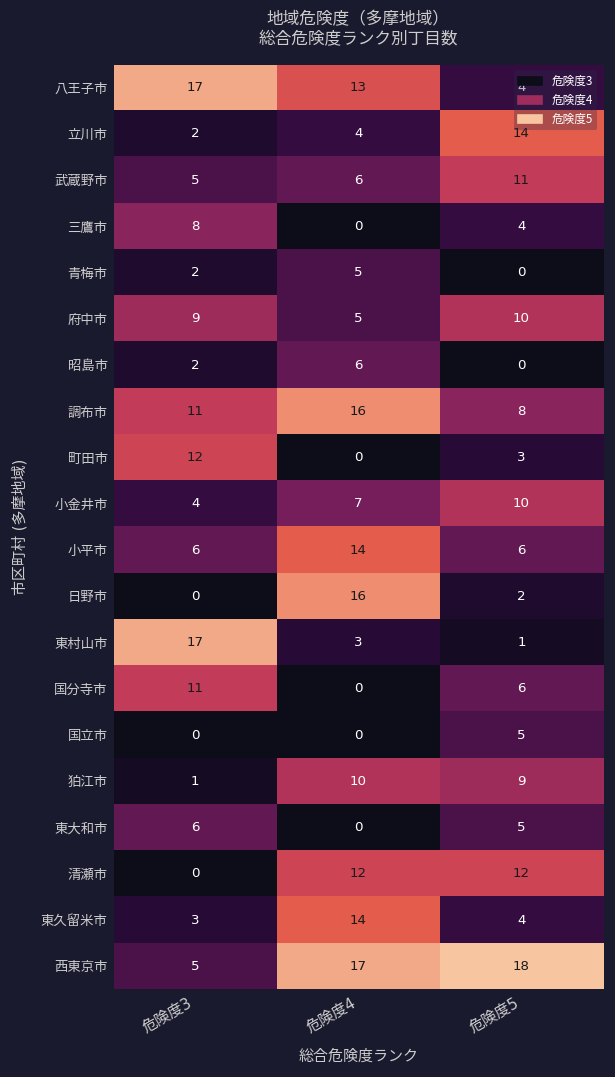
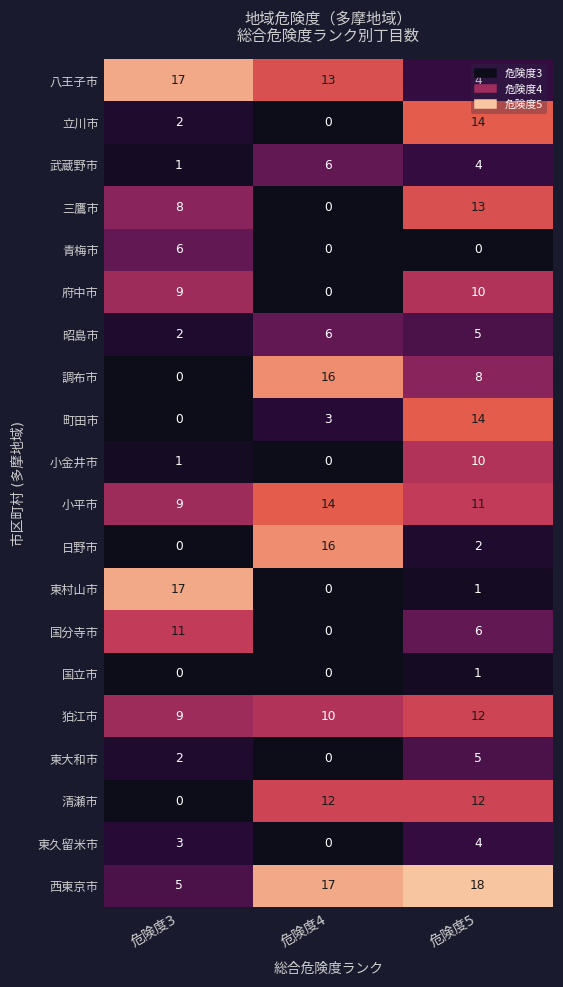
  {
    "八王子市": {
      "危険度3": 17,
      "危険度4": 13
    },
    "立川市": {
      "危険度3": 2,
-     "危険度4": 4,
+     "危険度4": 0,
      "危険度5": 14
    },
    "武蔵野市": {
-     "危険度3": 5,
+     "危険度3": 1,
      "危険度4": 6,
-     "危険度5": 11
+     "危険度5": 4
    },
    "三鷹市": {
      "危険度3": 8,
      "危険度4": 0,
-     "危険度5": 4
+     "危険度5": 13
    },
    "青梅市": {
-     "危険度3": 2,
-     "危険度4": 5,
+     "危険度3": 6,
+     "危険度4": 0,
      "危険度5": 0
    },
    "府中市": {
      "危険度3": 9,
-     "危険度4": 5,
+     "危険度4": 0,
      "危険度5": 10
    },
    "昭島市": {
      "危険度3": 2,
      "危険度4": 6,
-     "危険度5": 0
+     "危険度5": 5
    },
    "調布市": {
-     "危険度3": 11,
+     "危険度3": 0,
      "危険度4": 16,
      "危険度5": 8
    },
    "町田市": {
-     "危険度3": 12,
-     "危険度4": 0,
-     "危険度5": 3
+     "危険度3": 0,
+     "危険度4": 3,
+     "危険度5": 14
    },
    "小金井市": {
-     "危険度3": 4,
-     "危険度4": 7,
+     "危険度3": 1,
+     "危険度4": 0,
      "危険度5": 10
    },
    "小平市": {
-     "危険度3": 6,
+     "危険度3": 9,
      "危険度4": 14,
-     "危険度5": 6
+     "危険度5": 11
    },
    "日野市": {
      "危険度3": 0,
      "危険度4": 16,
      "危険度5": 2
    },
    "東村山市": {
      "危険度3": 17,
-     "危険度4": 3,
+     "危険度4": 0,
      "危険度5": 1
    },
    "国分寺市": {
      "危険度3": 11,
      "危険度4": 0,
      "危険度5": 6
    },
    "国立市": {
      "危険度3": 0,
      "危険度4": 0,
-     "危険度5": 5
+     "危険度5": 1
    },
    "狛江市": {
-     "危険度3": 1,
+     "危険度3": 9,
      "危険度4": 10,
-     "危険度5": 9
+     "危険度5": 12
    },
    "東大和市": {
-     "危険度3": 6,
+     "危険度3": 2,
      "危険度4": 0,
      "危険度5": 5
    },
    "清瀬市": {
      "危険度3": 0,
      "危険度4": 12,
      "危険度5": 12
    },
    "東久留米市": {
      "危険度3": 3,
-     "危険度4": 14,
+     "危険度4": 0,
      "危険度5": 4
    },
    "西東京市": {
      "危険度3": 5,
      "危険度4": 17,
      "危険度5": 18
    }
  }
